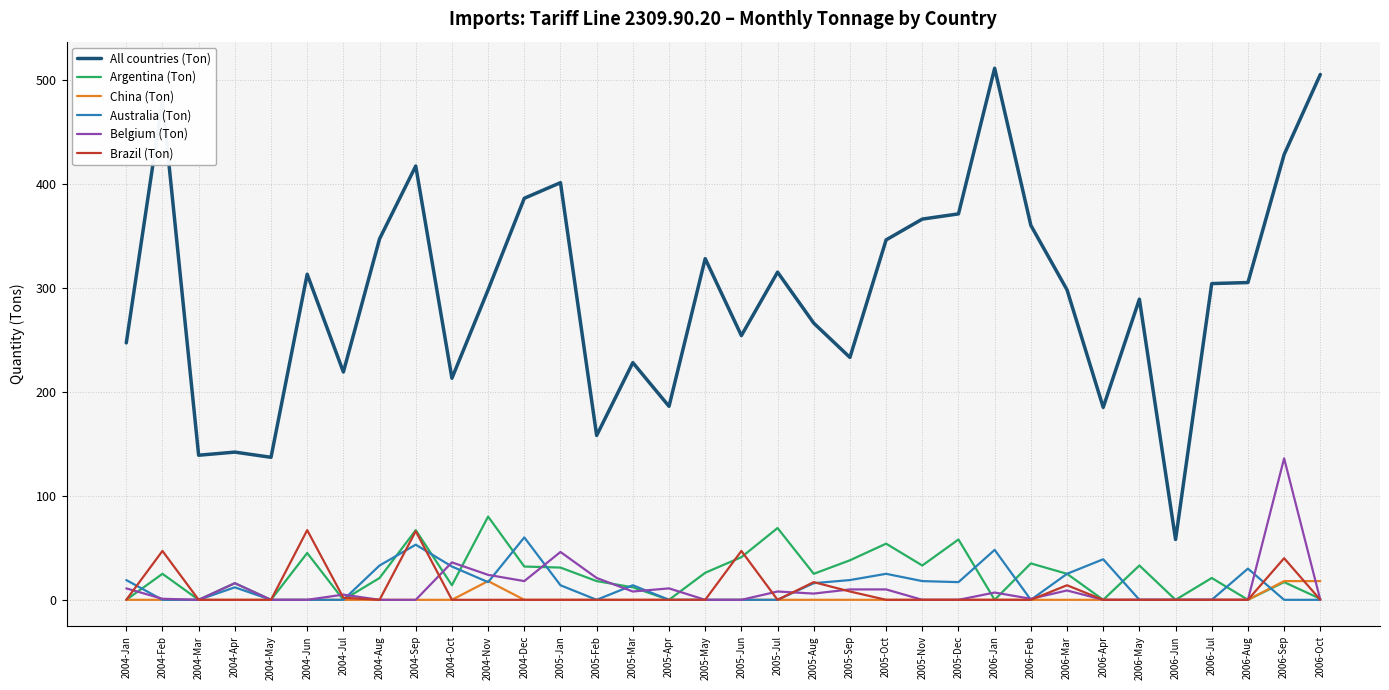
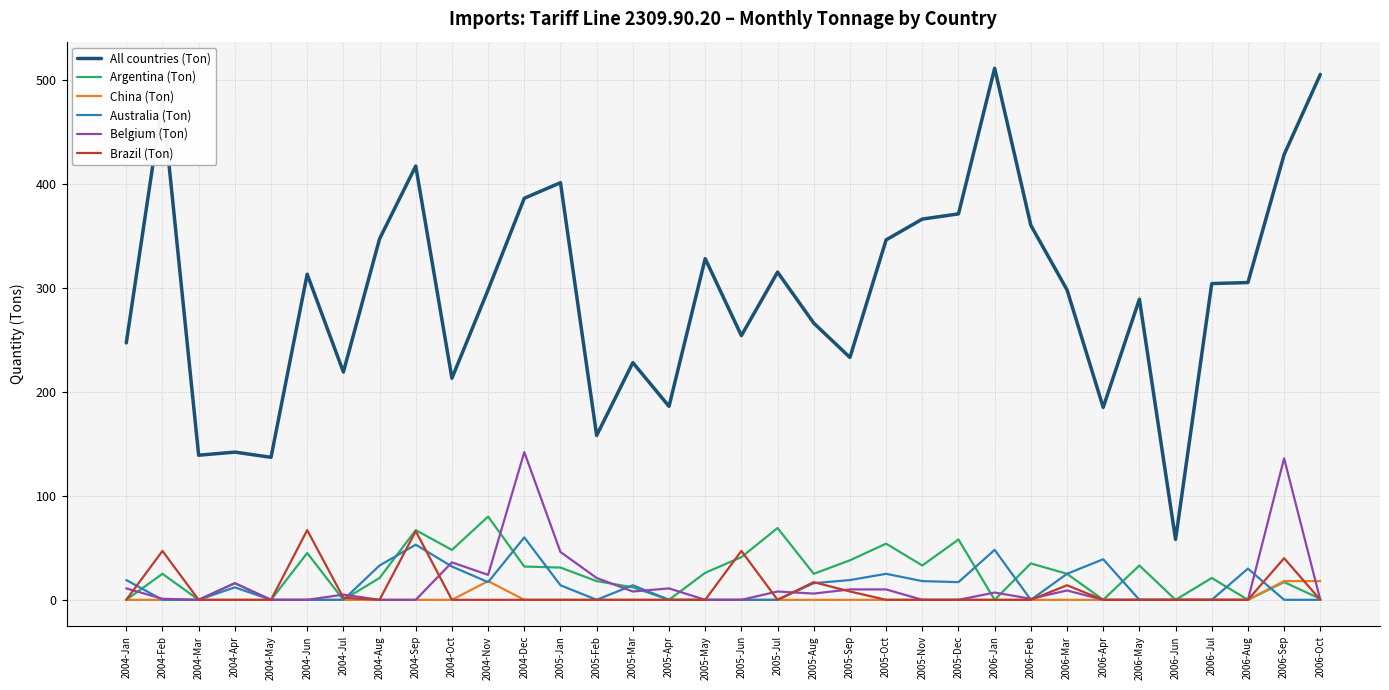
  {
    "All countries (Ton)": {
      "2004-Jan": 247,
      "2004-Mar": 139,
      "2004-Apr": 142,
      "2004-May": 137,
      "2004-Jun": 313,
      "2004-Jul": 219,
      "2004-Aug": 347,
      "2004-Sep": 417,
      "2004-Oct": 213,
      "2004-Nov": 298,
      "2004-Dec": 386,
      "2005-Jan": 401,
      "2005-Feb": 158,
      "2005-Mar": 228,
      "2005-Apr": 186,
      "2005-May": 328,
      "2005-Jun": 254,
      "2005-Jul": 315,
      "2005-Aug": 266,
      "2005-Sep": 233,
      "2005-Oct": 346,
      "2005-Nov": 366,
      "2005-Dec": 371,
      "2006-Jan": 511,
      "2006-Feb": 360,
      "2006-Mar": 298,
      "2006-Apr": 185,
      "2006-May": 289,
      "2006-Jun": 58,
      "2006-Jul": 304,
      "2006-Aug": 305,
      "2006-Sep": 428,
      "2006-Oct": 505
    },
    "Argentina (Ton)": {
      "2004-Feb": 25,
      "2004-Jun": 45,
      "2004-Aug": 21,
-     "2004-Oct": 14,
+     "2004-Oct": 48,
      "2004-Nov": 80,
      "2004-Dec": 32,
      "2005-Jan": 31,
      "2005-Feb": 18,
      "2005-May": 26,
      "2005-Jun": 41,
      "2005-Jul": 69,
      "2005-Aug": 25,
      "2005-Sep": 38,
      "2005-Oct": 54,
      "2005-Nov": 33,
      "2005-Dec": 58,
      "2006-Feb": 35,
      "2006-May": 33,
      "2006-Jul": 21
    },
    "China (Ton)": {
      "2005-Aug": 0,
      "2005-Sep": 0,
      "2006-Mar": 0,
      "2006-Oct": 18
    },
    "Australia (Ton)": {
      "2004-Jan": 19,
      "2004-Apr": 12,
      "2004-Aug": 33,
      "2004-Sep": 53,
      "2004-Oct": 32,
      "2004-Dec": 60,
      "2005-Jan": 14,
      "2005-Sep": 19,
      "2005-Oct": 25,
      "2005-Nov": 18,
      "2005-Dec": 17,
      "2006-Jan": 48,
      "2006-Apr": 39,
      "2006-Aug": 30,
      "2006-Sep": 0
    },
    "Belgium (Ton)": {
      "2004-Jan": 11,
      "2004-Jul": 5,
      "2004-Oct": 36,
      "2004-Nov": 24,
-     "2004-Dec": 18,
+     "2004-Dec": 142,
      "2005-Jan": 46,
      "2005-Feb": 21,
      "2005-Mar": 8,
      "2005-Apr": 11,
      "2005-Jul": 8,
      "2005-Aug": 6,
      "2005-Oct": 10,
      "2006-Jan": 7,
      "2006-Mar": 9,
      "2006-Sep": 136
    },
    "Brazil (Ton)": {
      "2004-Feb": 47,
      "2004-Jun": 67,
      "2004-Nov": 0,
      "2005-Jun": 47,
      "2006-Mar": 14,
      "2006-Sep": 40
    }
  }
